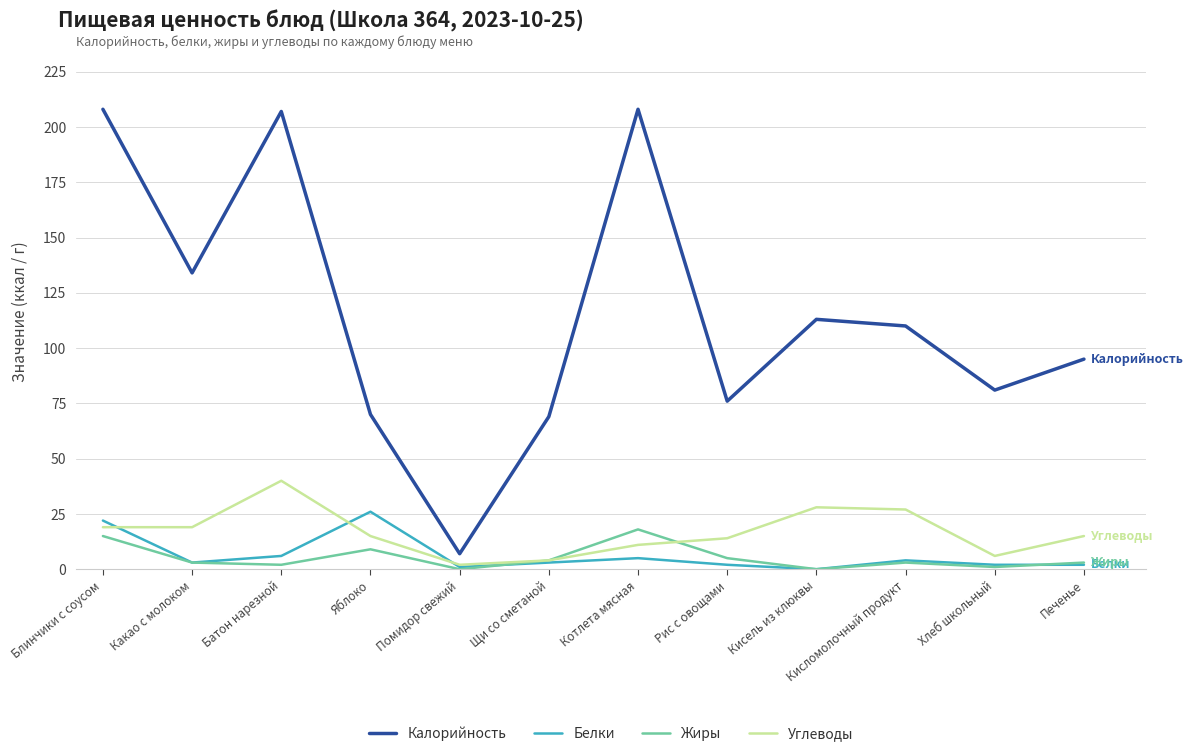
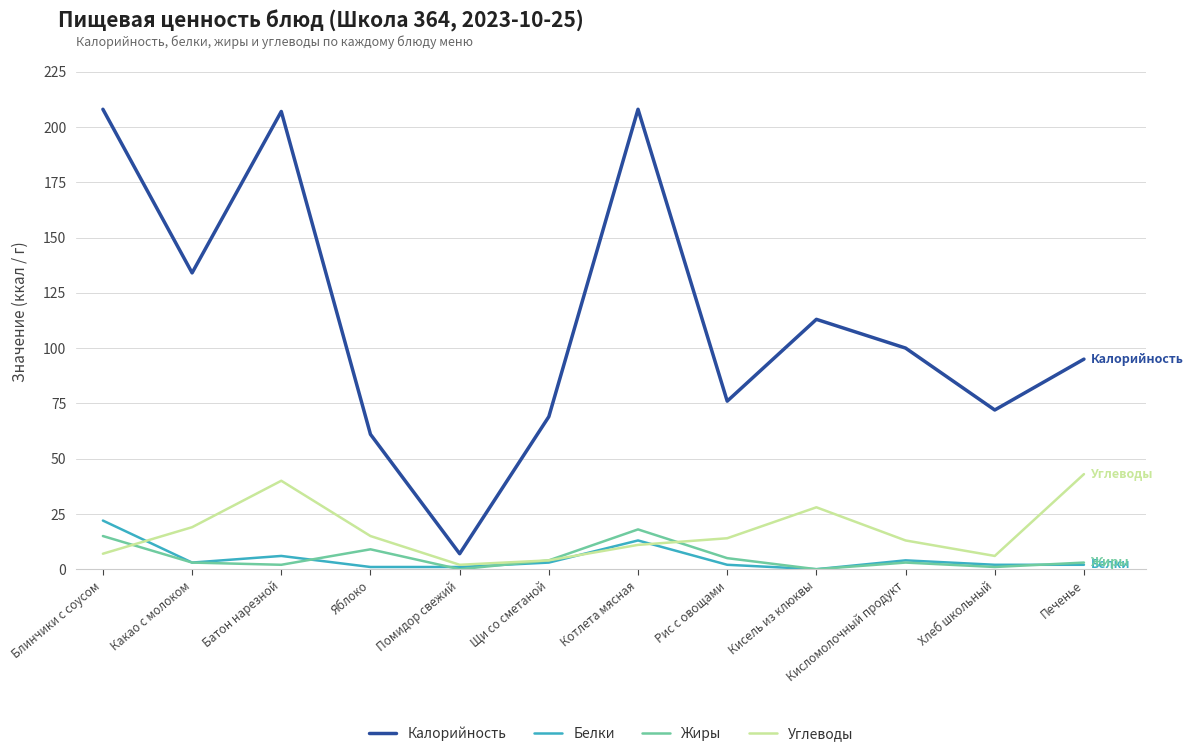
  {
    "Калорийность": {
      "Блинчики с соусом": 208,
      "Какао с молоком": 134,
      "Батон нарезной": 207,
-     "Яблоко": 70,
+     "Яблоко": 61,
      "Помидор свежий": 7,
      "Щи со сметаной": 69,
      "Котлета мясная": 208,
      "Рис с овощами": 76,
      "Кисель из клюквы": 113,
-     "Кисломолочный продукт": 110,
-     "Хлеб школьный": 81,
+     "Кисломолочный продукт": 100,
+     "Хлеб школьный": 72,
      "Печенье": 95
    },
    "Белки": {
      "Блинчики с соусом": 22,
      "Батон нарезной": 6,
-     "Яблоко": 26,
-     "Котлета мясная": 5,
+     "Яблоко": 1,
+     "Котлета мясная": 13,
      "Рис с овощами": 2
    },
    "Жиры": {
      "Блинчики с соусом": 15,
      "Батон нарезной": 2,
      "Яблоко": 9,
      "Котлета мясная": 18,
      "Рис с овощами": 5
    },
    "Углеводы": {
-     "Блинчики с соусом": 19,
+     "Блинчики с соусом": 7,
      "Какао с молоком": 19,
      "Батон нарезной": 40,
      "Яблоко": 15,
      "Котлета мясная": 11,
      "Рис с овощами": 14,
      "Кисель из клюквы": 28,
-     "Кисломолочный продукт": 27,
+     "Кисломолочный продукт": 13,
      "Хлеб школьный": 6,
-     "Печенье": 15
+     "Печенье": 43
    }
  }
